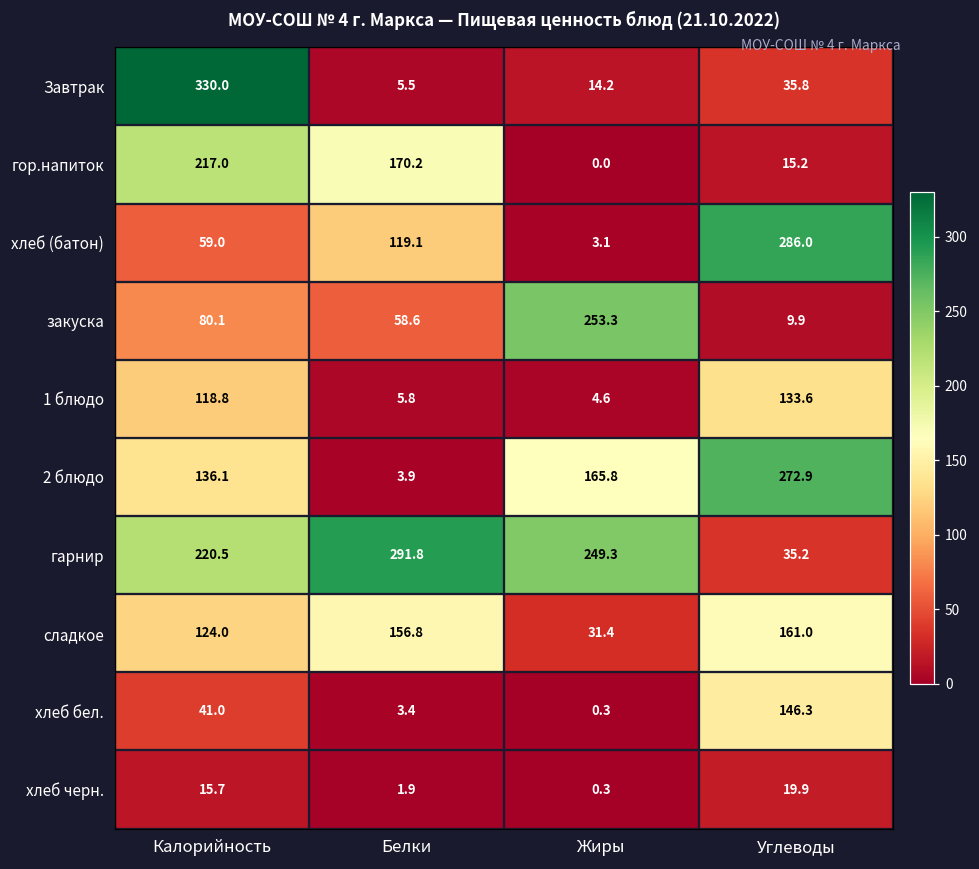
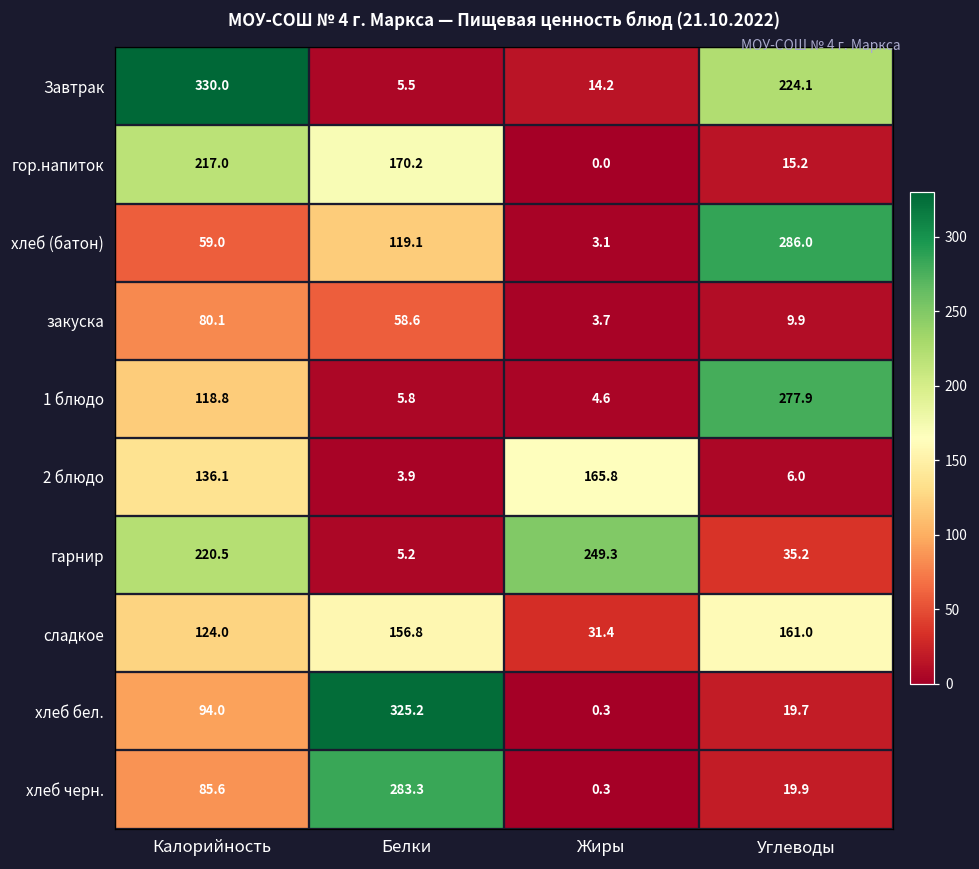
  {
    "Завтрак": {
      "Калорийность": 330.0,
      "Белки": 5.5,
      "Жиры": 14.2,
-     "Углеводы": 35.8
+     "Углеводы": 224.1
    },
    "гор.напиток": {
      "Калорийность": 217.0,
      "Белки": 170.2,
      "Жиры": 0.0,
      "Углеводы": 15.2
    },
    "хлеб (батон)": {
      "Калорийность": 59.0,
      "Белки": 119.1,
      "Жиры": 3.1,
      "Углеводы": 286.0
    },
    "закуска": {
      "Калорийность": 80.1,
      "Белки": 58.6,
-     "Жиры": 253.3,
+     "Жиры": 3.7,
      "Углеводы": 9.9
    },
    "1 блюдо": {
      "Калорийность": 118.8,
      "Белки": 5.8,
      "Жиры": 4.6,
-     "Углеводы": 133.6
+     "Углеводы": 277.9
    },
    "2 блюдо": {
      "Калорийность": 136.1,
      "Белки": 3.9,
      "Жиры": 165.8,
-     "Углеводы": 272.9
+     "Углеводы": 6.0
    },
    "гарнир": {
      "Калорийность": 220.5,
-     "Белки": 291.8,
+     "Белки": 5.2,
      "Жиры": 249.3,
      "Углеводы": 35.2
    },
    "сладкое": {
      "Калорийность": 124.0,
      "Белки": 156.8,
      "Жиры": 31.4,
      "Углеводы": 161.0
    },
    "хлеб бел.": {
-     "Калорийность": 41.0,
-     "Белки": 3.4,
+     "Калорийность": 94.0,
+     "Белки": 325.2,
      "Жиры": 0.3,
-     "Углеводы": 146.3
+     "Углеводы": 19.7
    },
    "хлеб черн.": {
-     "Калорийность": 15.7,
-     "Белки": 1.9,
+     "Калорийность": 85.6,
+     "Белки": 283.3,
      "Жиры": 0.3,
      "Углеводы": 19.9
    }
  }
